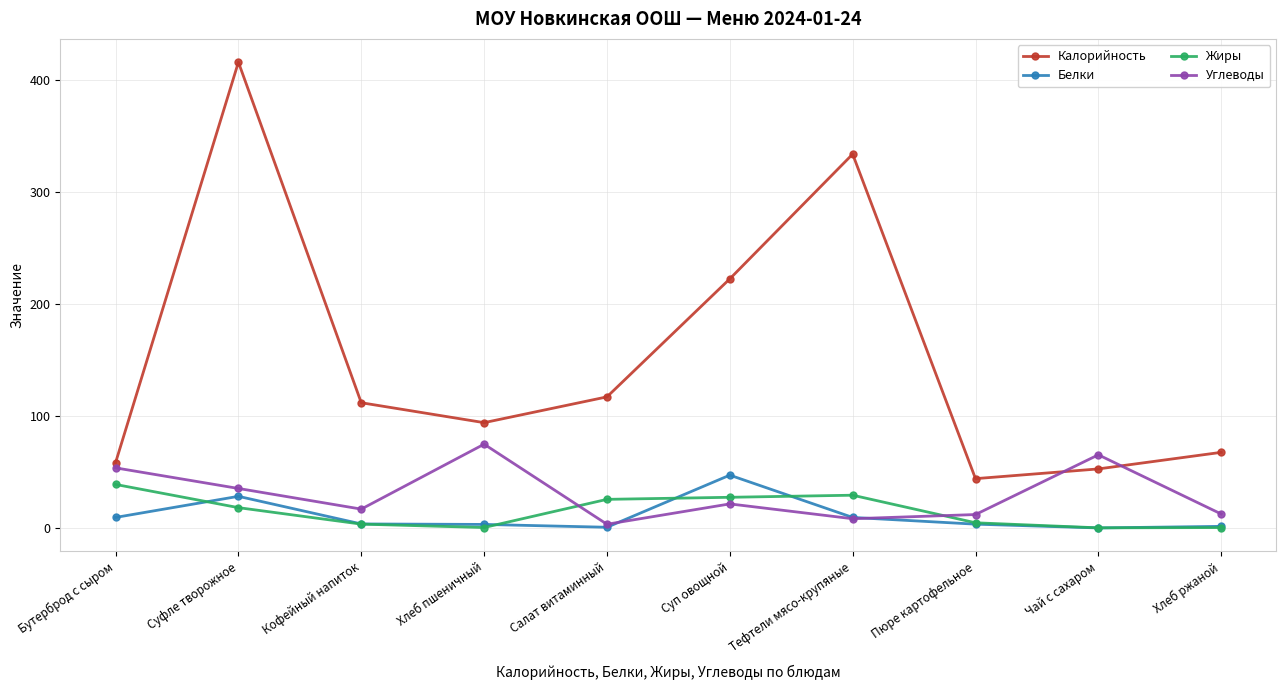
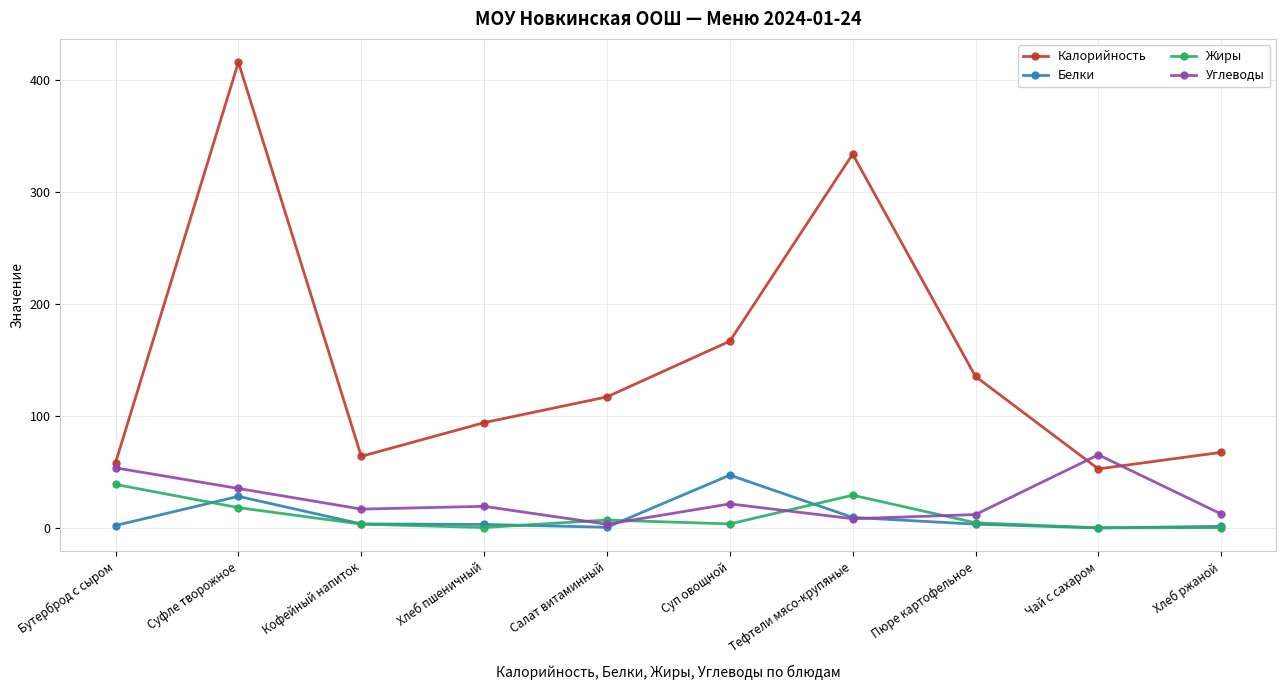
  {
    "Калорийность": {
      "Бутерброд с сыром": 58,
      "Суфле творожное": 416,
-     "Кофейный напиток": 112,
+     "Кофейный напиток": 64,
      "Хлеб пшеничный": 94,
      "Салат витаминный": 117,
-     "Суп овощной": 222,
+     "Суп овощной": 167,
      "Тефтели мясо-крупяные": 334,
-     "Пюре картофельное": 44,
+     "Пюре картофельное": 135,
      "Чай с сахаром": 53,
      "Хлеб ржаной": 68
    },
    "Белки": {
-     "Бутерброд с сыром": 9,
+     "Бутерброд с сыром": 2,
      "Суфле творожное": 28,
      "Хлеб пшеничный": 3,
      "Салат витаминный": 1,
      "Суп овощной": 47
    },
    "Жиры": {
      "Бутерброд с сыром": 39,
      "Суфле творожное": 18,
      "Хлеб пшеничный": 0,
-     "Салат витаминный": 26,
-     "Суп овощной": 27,
+     "Салат витаминный": 7,
+     "Суп овощной": 4,
      "Тефтели мясо-крупяные": 29
    },
    "Углеводы": {
      "Бутерброд с сыром": 54,
      "Суфле творожное": 35,
      "Кофейный напиток": 17,
-     "Хлеб пшеничный": 75,
+     "Хлеб пшеничный": 19,
      "Салат витаминный": 3,
      "Суп овощной": 21,
      "Пюре картофельное": 12,
      "Чай с сахаром": 65,
      "Хлеб ржаной": 12
    }
  }
